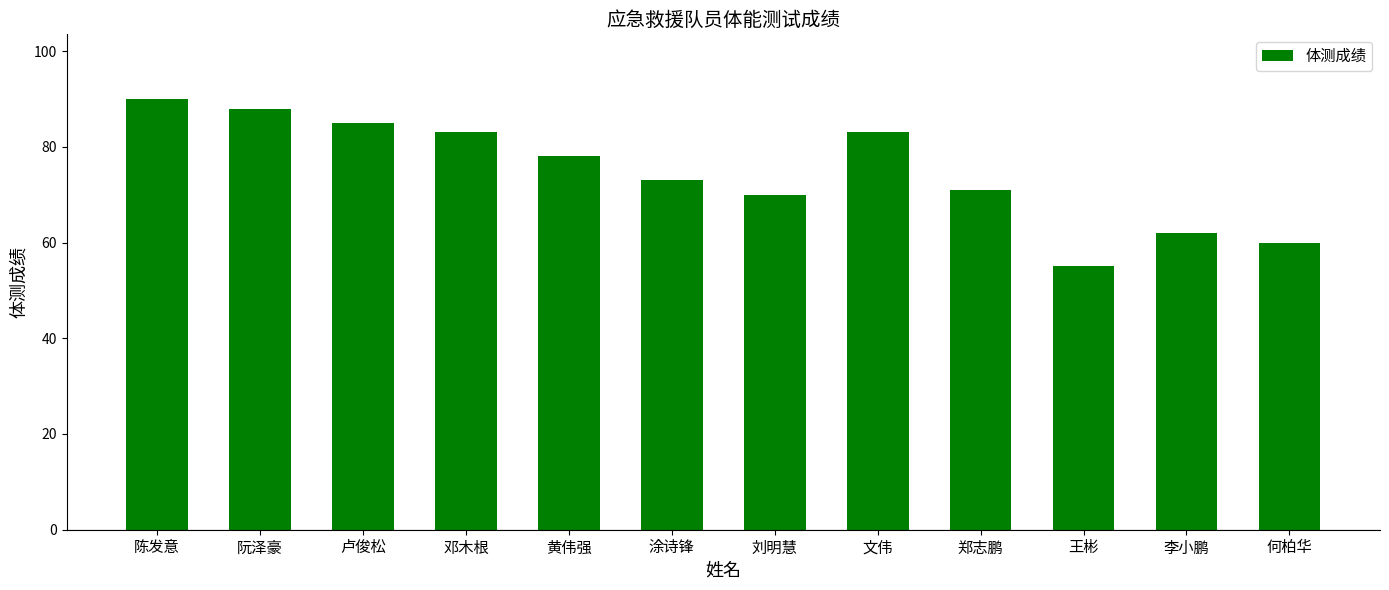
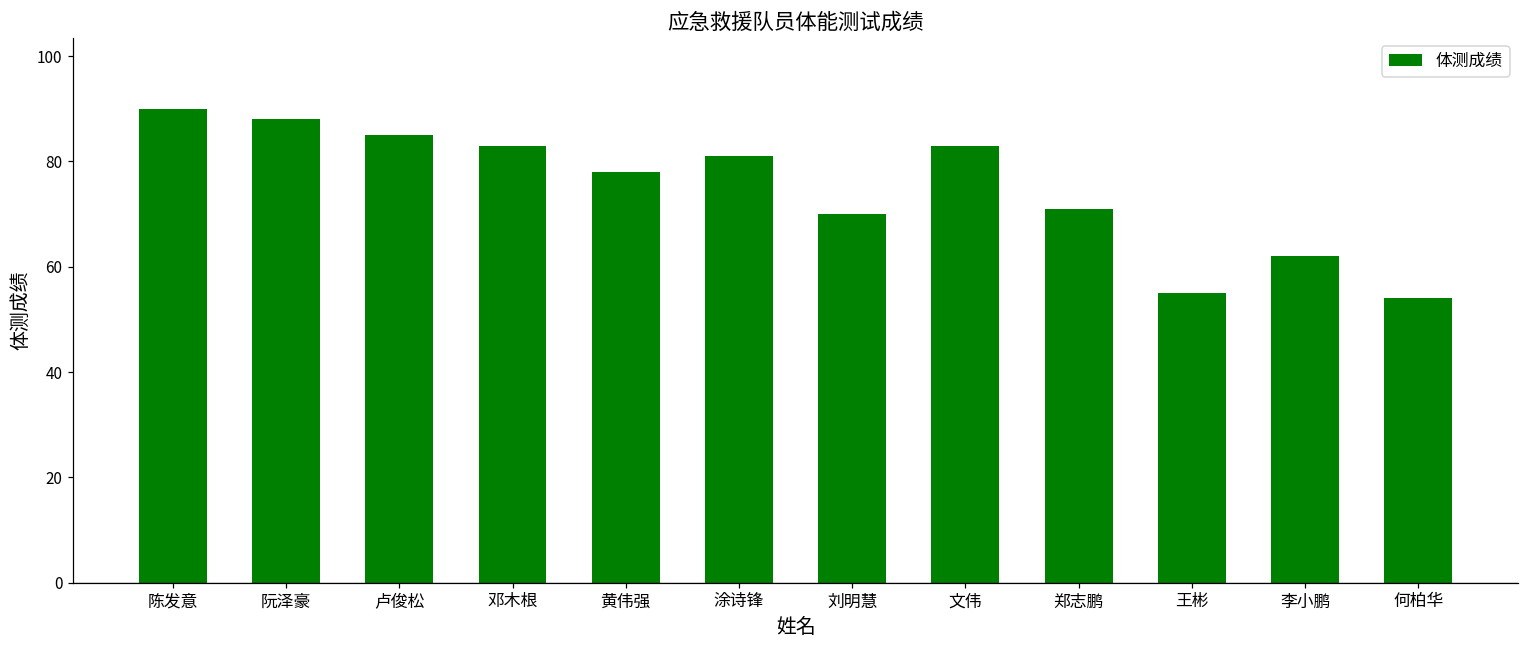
  {
    "陈发意": 90,
    "阮泽豪": 88,
    "卢俊松": 85,
    "邓木根": 83,
    "黄伟强": 78,
-   "涂诗锋": 73,
+   "涂诗锋": 81,
    "刘明慧": 70,
    "文伟": 83,
    "郑志鹏": 71,
    "王彬": 55,
    "李小鹏": 62,
-   "何柏华": 60
+   "何柏华": 54
  }
